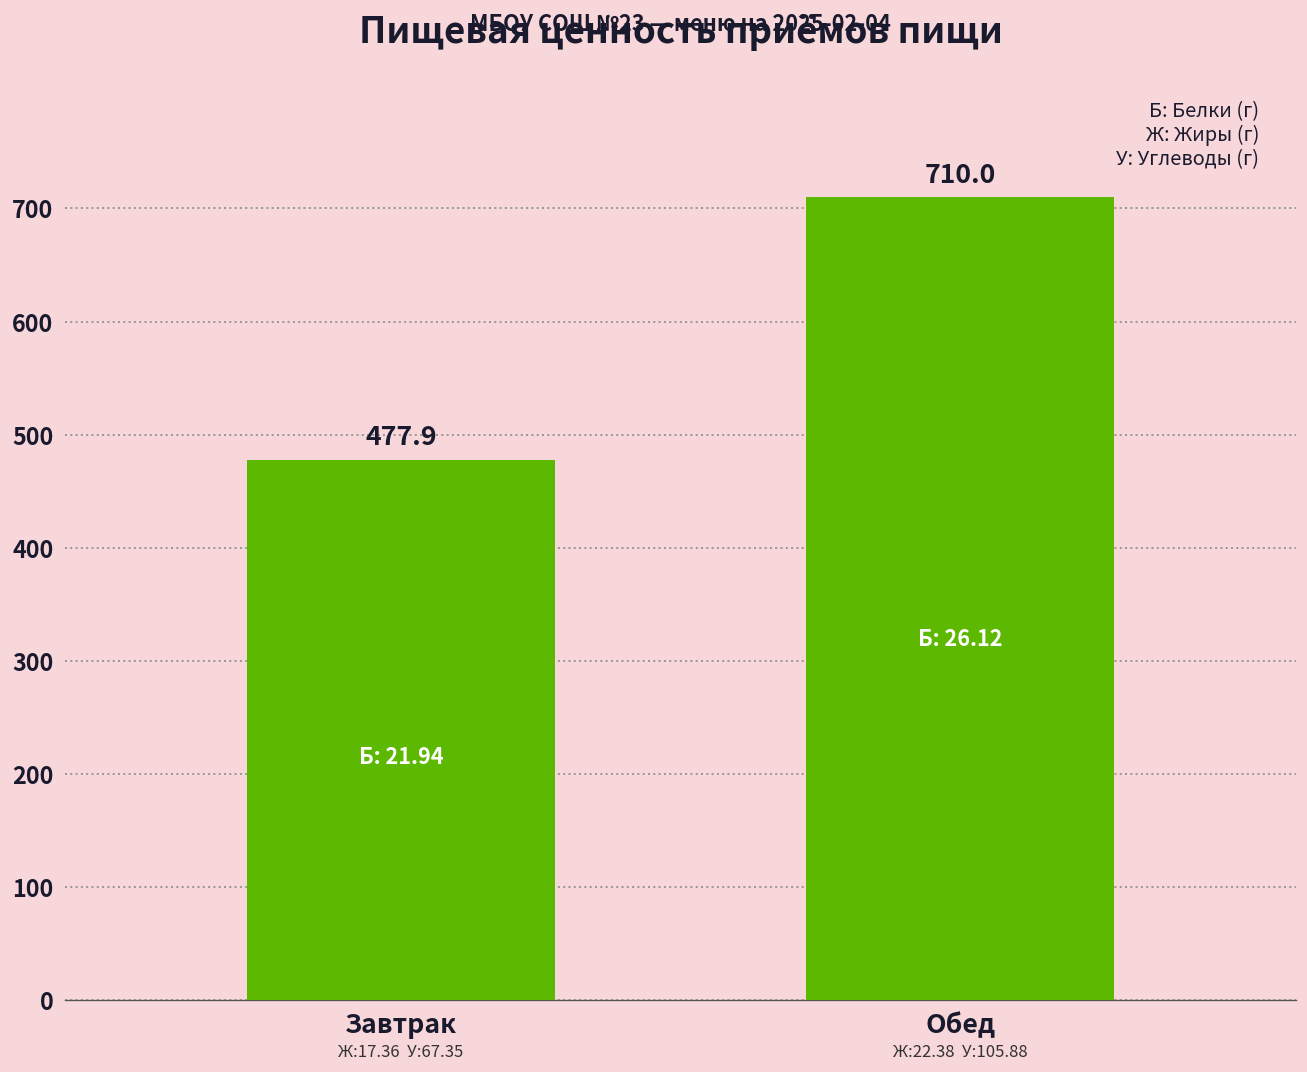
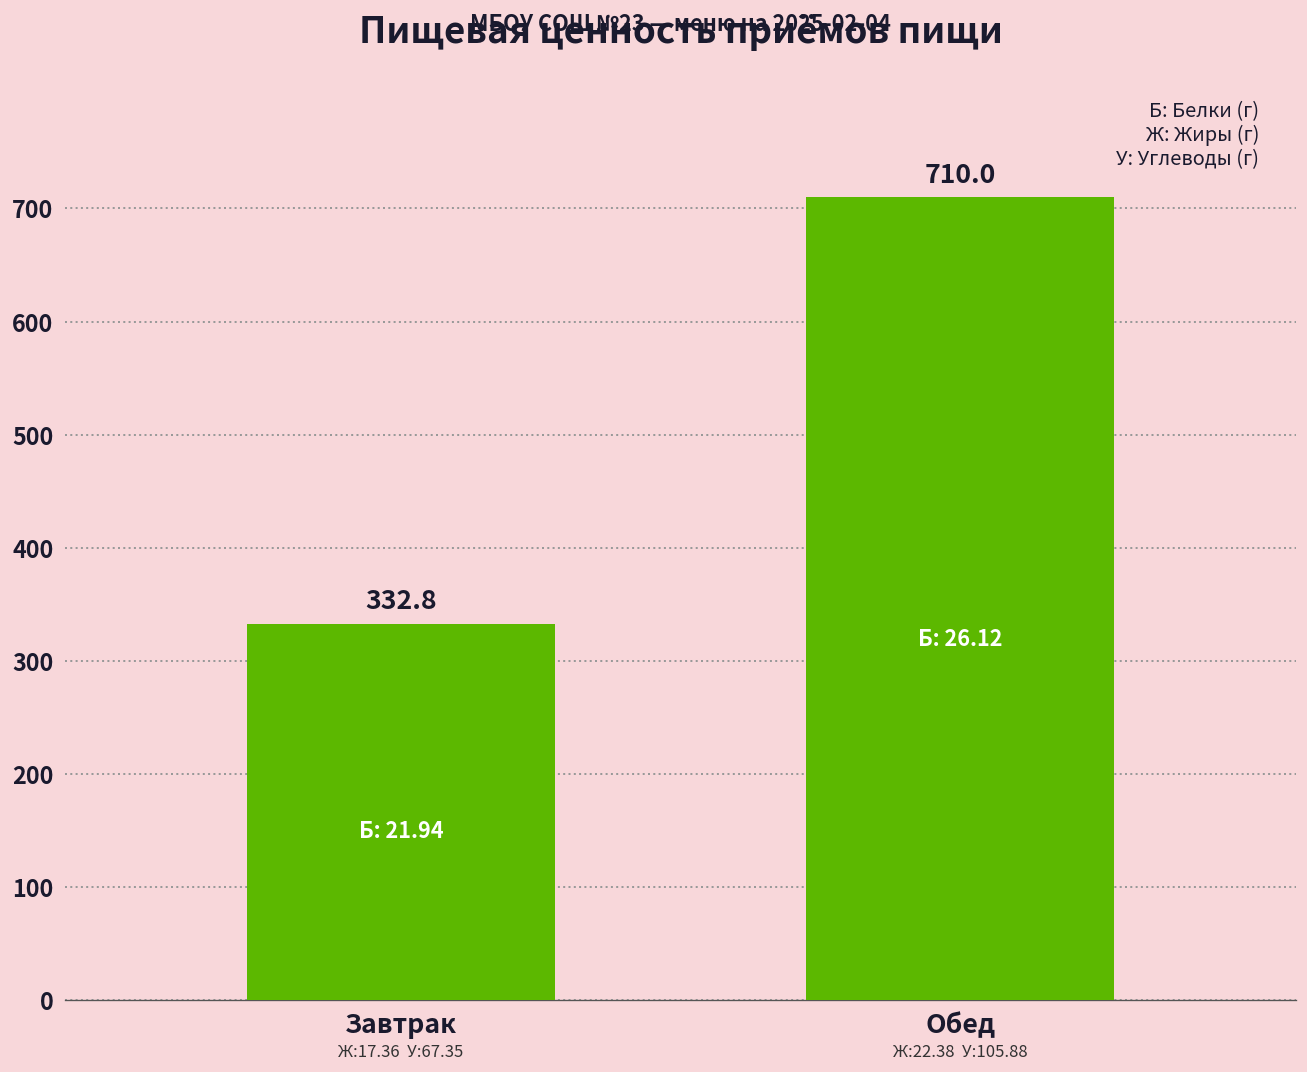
  {
-   "Завтрак": 477.9,
+   "Завтрак": 332.8,
    "Обед": 710.0
  }
